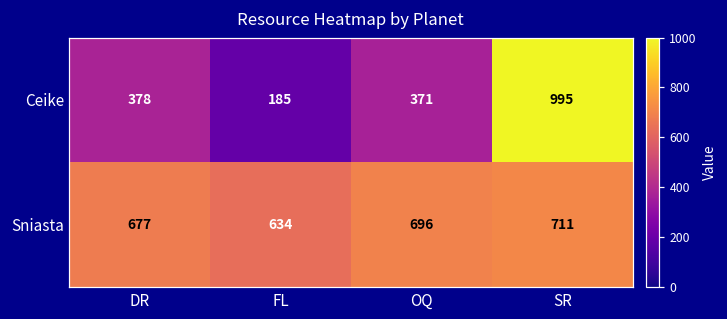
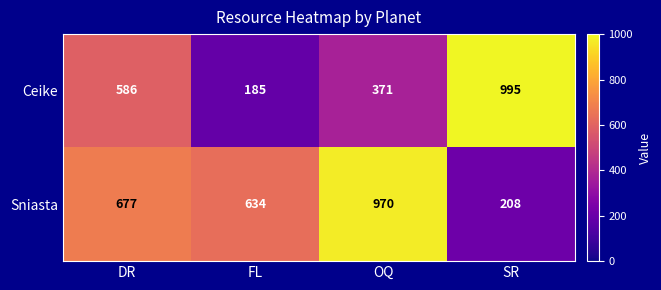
  {
    "Ceike": {
-     "DR": 378,
+     "DR": 586,
      "FL": 185,
      "OQ": 371,
      "SR": 995
    },
    "Sniasta": {
      "DR": 677,
      "FL": 634,
-     "OQ": 696,
-     "SR": 711
+     "OQ": 970,
+     "SR": 208
    }
  }
